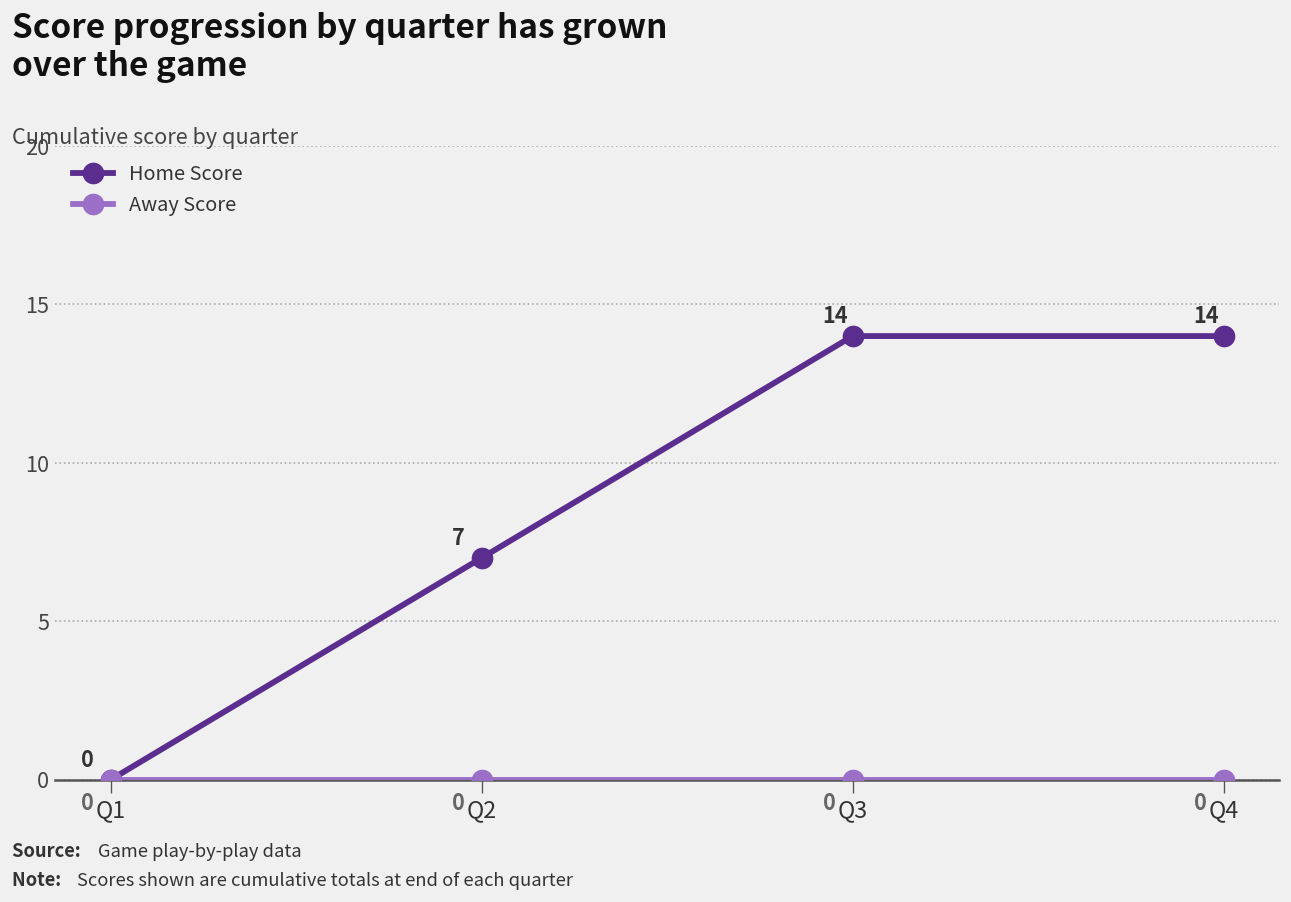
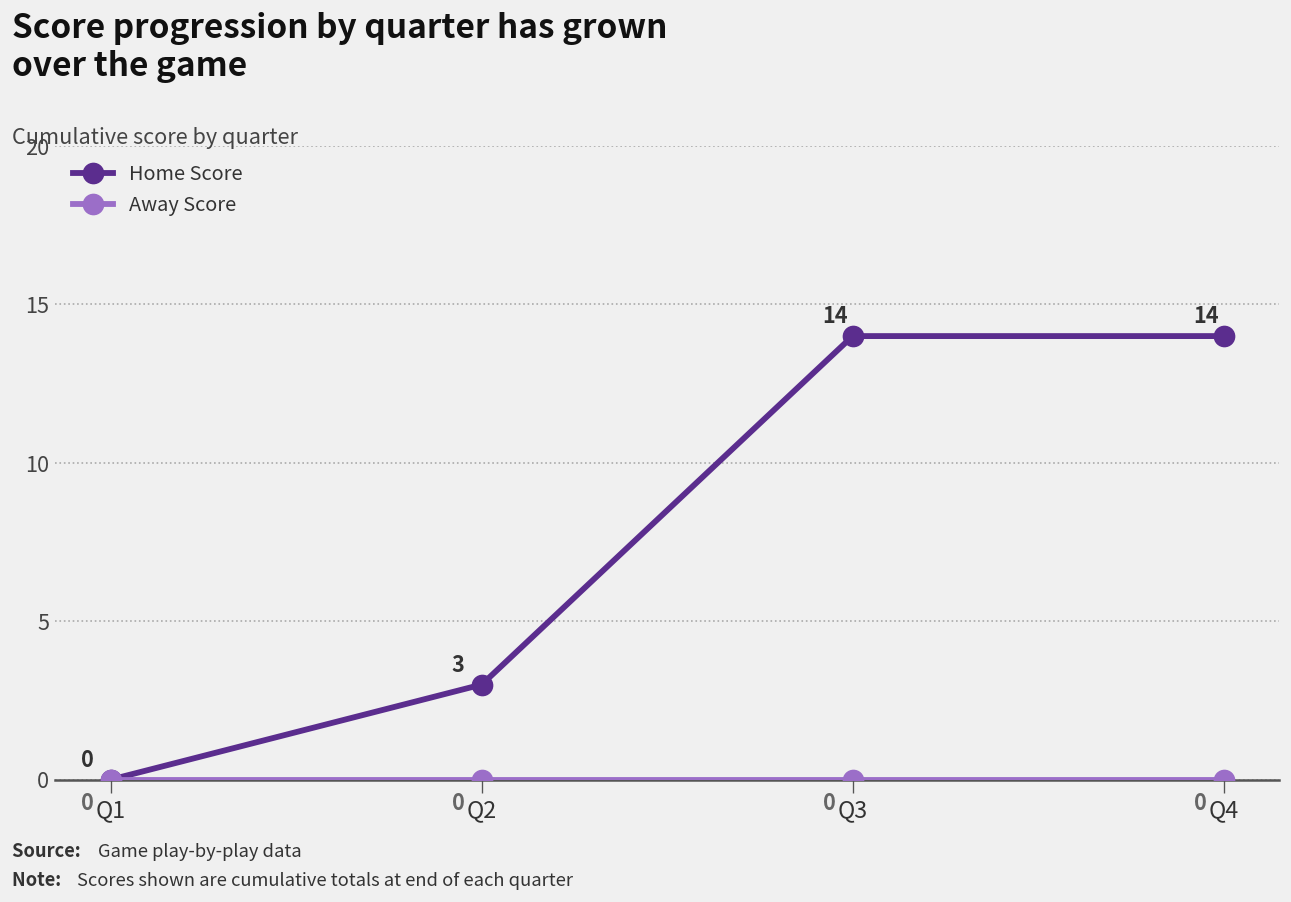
  {
    "Home Score": {
-     "Q2": 7,
+     "Q2": 3,
      "Q3": 14,
      "Q4": 14
    },
    "Away Score": {
      "Q2": 0,
      "Q3": 0,
      "Q4": 0
    }
  }
